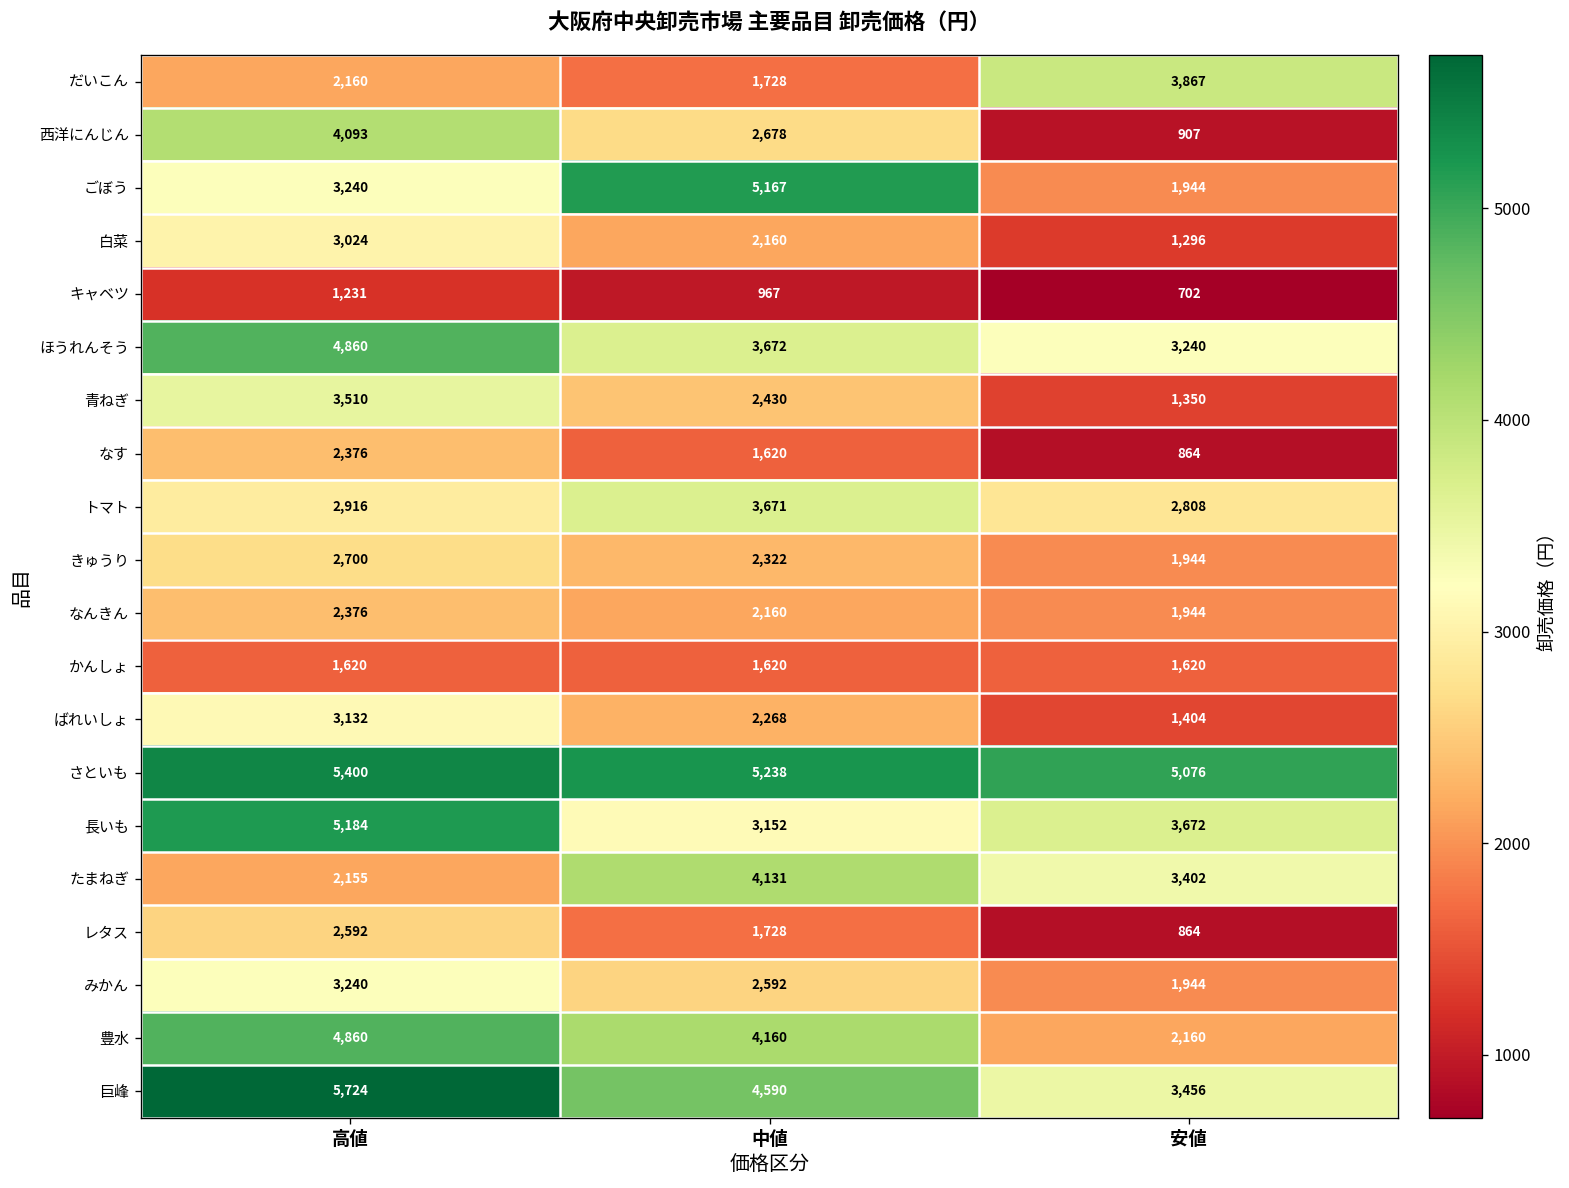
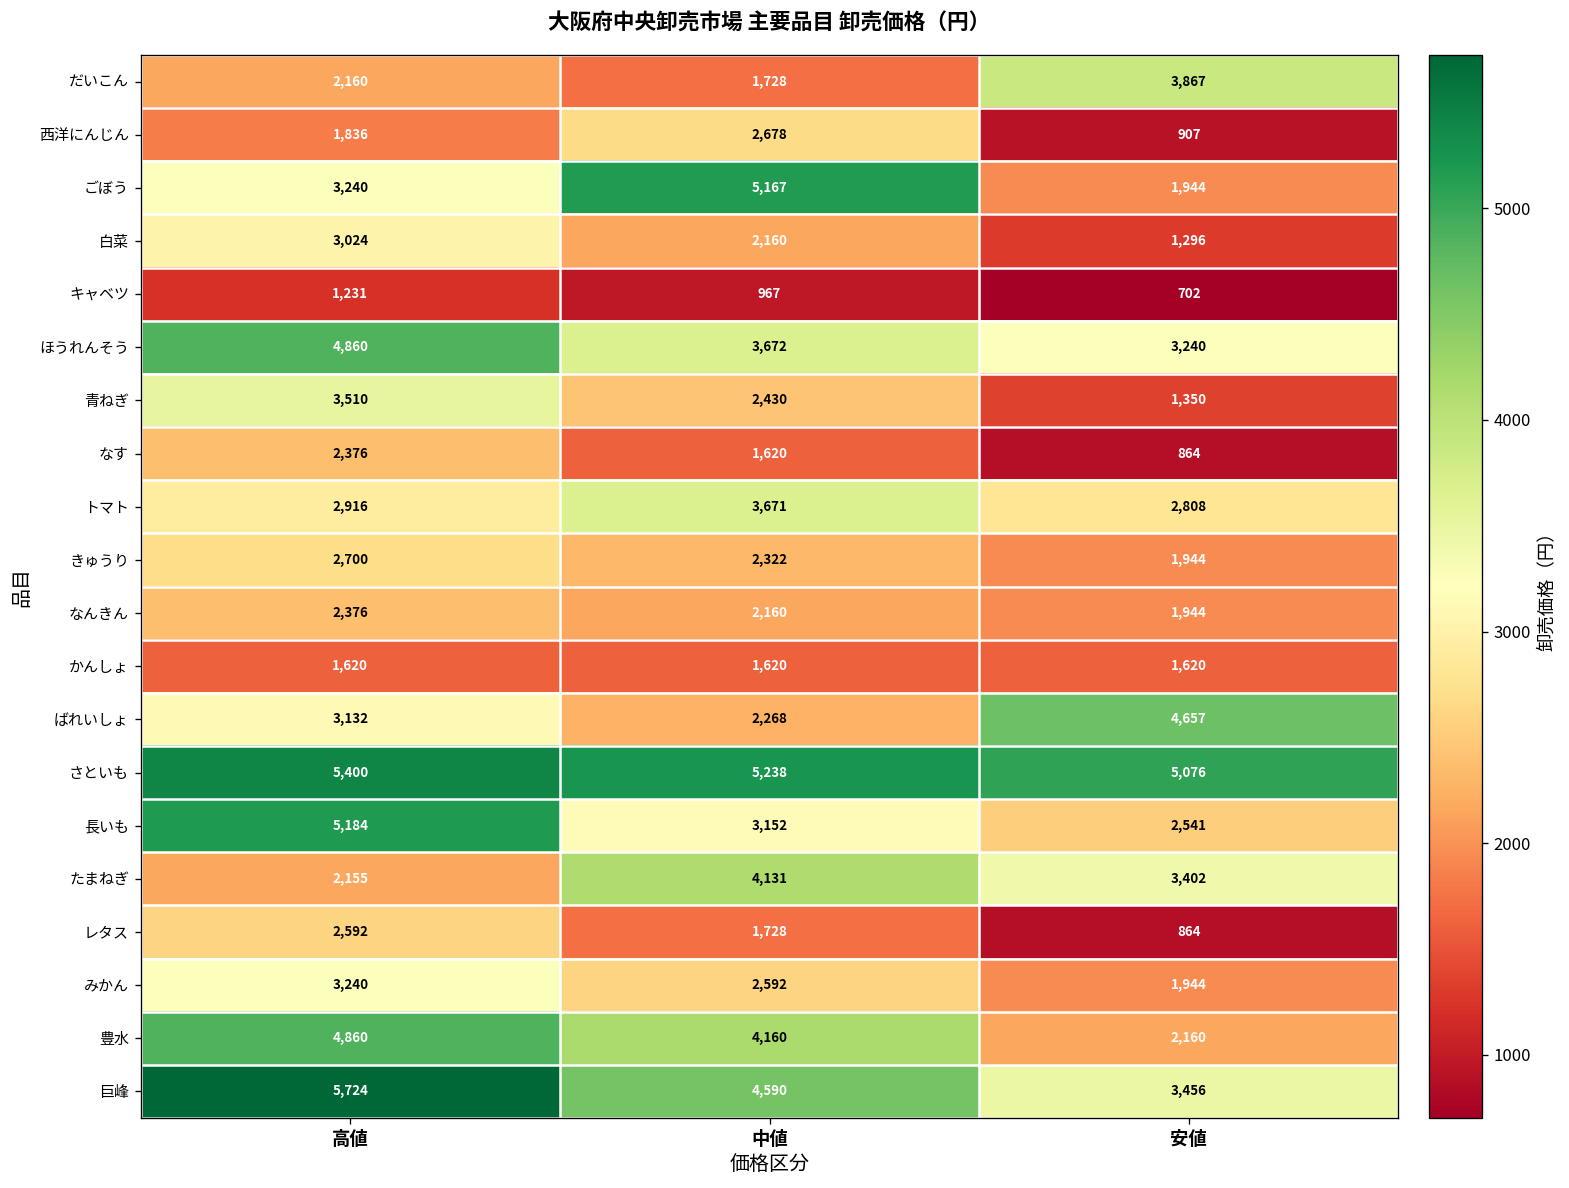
  {
    "だいこん": {
      "高値": "2,160",
      "中値": "1,728",
      "安値": "3,867"
    },
    "西洋にんじん": {
-     "高値": "4,093",
+     "高値": "1,836",
      "中値": "2,678",
      "安値": "907"
    },
    "ごぼう": {
      "高値": "3,240",
      "中値": "5,167",
      "安値": "1,944"
    },
    "白菜": {
      "高値": "3,024",
      "中値": "2,160",
      "安値": "1,296"
    },
    "キャベツ": {
      "高値": "1,231",
      "中値": "967",
      "安値": "702"
    },
    "ほうれんそう": {
      "高値": "4,860",
      "中値": "3,672",
      "安値": "3,240"
    },
    "青ねぎ": {
      "高値": "3,510",
      "中値": "2,430",
      "安値": "1,350"
    },
    "なす": {
      "高値": "2,376",
      "中値": "1,620",
      "安値": "864"
    },
    "トマト": {
      "高値": "2,916",
      "中値": "3,671",
      "安値": "2,808"
    },
    "きゅうり": {
      "高値": "2,700",
      "中値": "2,322",
      "安値": "1,944"
    },
    "なんきん": {
      "高値": "2,376",
      "中値": "2,160",
      "安値": "1,944"
    },
    "かんしょ": {
      "高値": "1,620",
      "中値": "1,620",
      "安値": "1,620"
    },
    "ばれいしょ": {
      "高値": "3,132",
      "中値": "2,268",
-     "安値": "1,404"
+     "安値": "4,657"
    },
    "さといも": {
      "高値": "5,400",
      "中値": "5,238",
      "安値": "5,076"
    },
    "長いも": {
      "高値": "5,184",
      "中値": "3,152",
-     "安値": "3,672"
+     "安値": "2,541"
    },
    "たまねぎ": {
      "高値": "2,155",
      "中値": "4,131",
      "安値": "3,402"
    },
    "レタス": {
      "高値": "2,592",
      "中値": "1,728",
      "安値": "864"
    },
    "みかん": {
      "高値": "3,240",
      "中値": "2,592",
      "安値": "1,944"
    },
    "豊水": {
      "高値": "4,860",
      "中値": "4,160",
      "安値": "2,160"
    },
    "巨峰": {
      "高値": "5,724",
      "中値": "4,590",
      "安値": "3,456"
    }
  }
